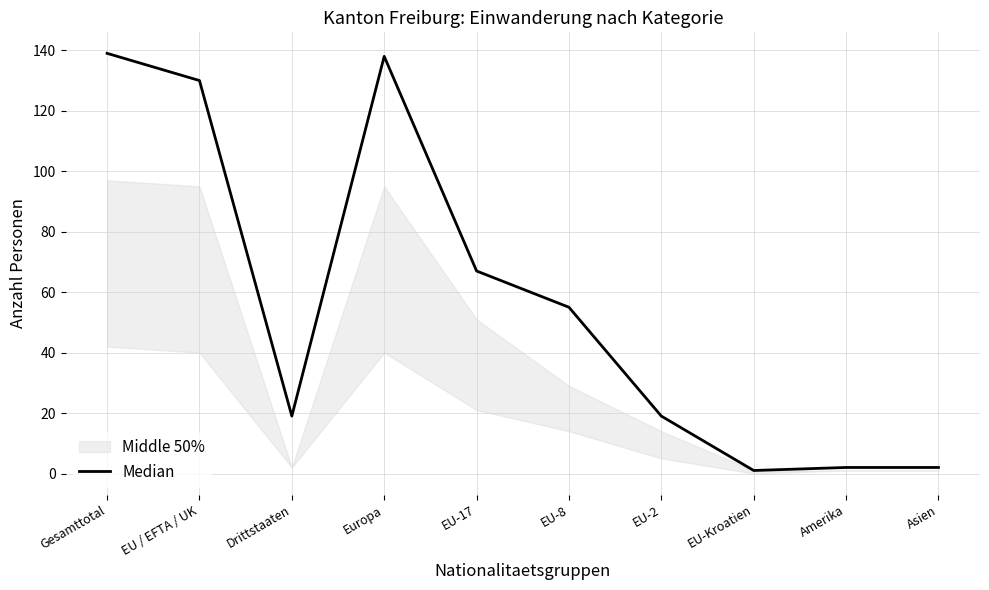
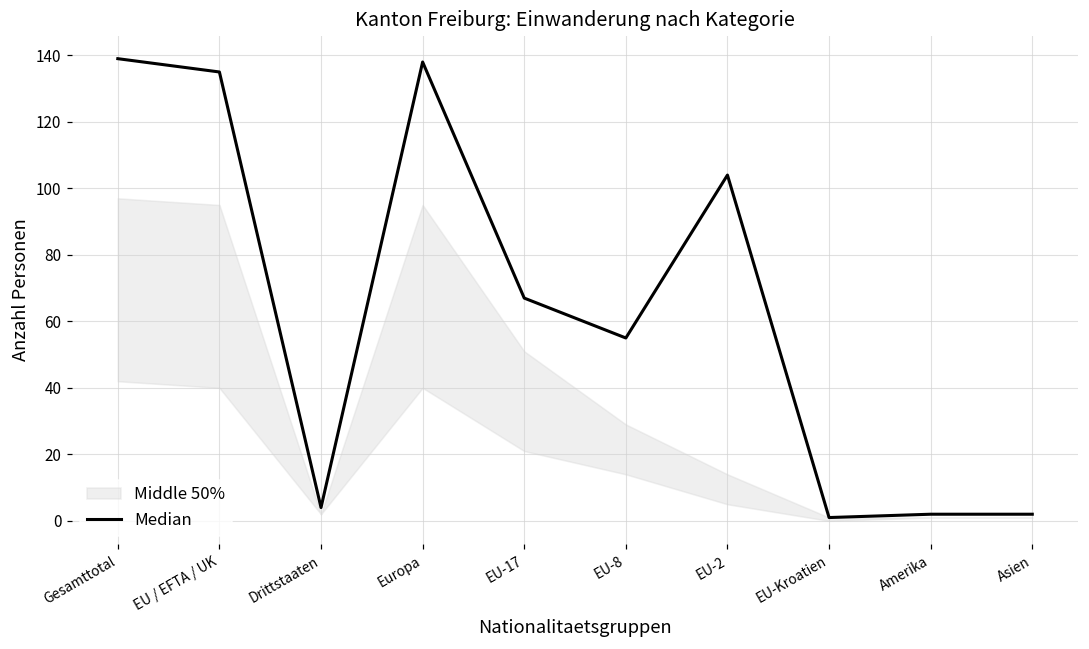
  {
    "Median": {
      "Gesamttotal": 139,
-     "EU / EFTA / UK": 130,
-     "Drittstaaten": 19,
+     "EU / EFTA / UK": 135,
+     "Drittstaaten": 4,
      "Europa": 138,
      "EU-17": 67,
      "EU-8": 55,
-     "EU-2": 19,
+     "EU-2": 104,
      "Amerika": 2,
      "Asien": 2
    }
  }
